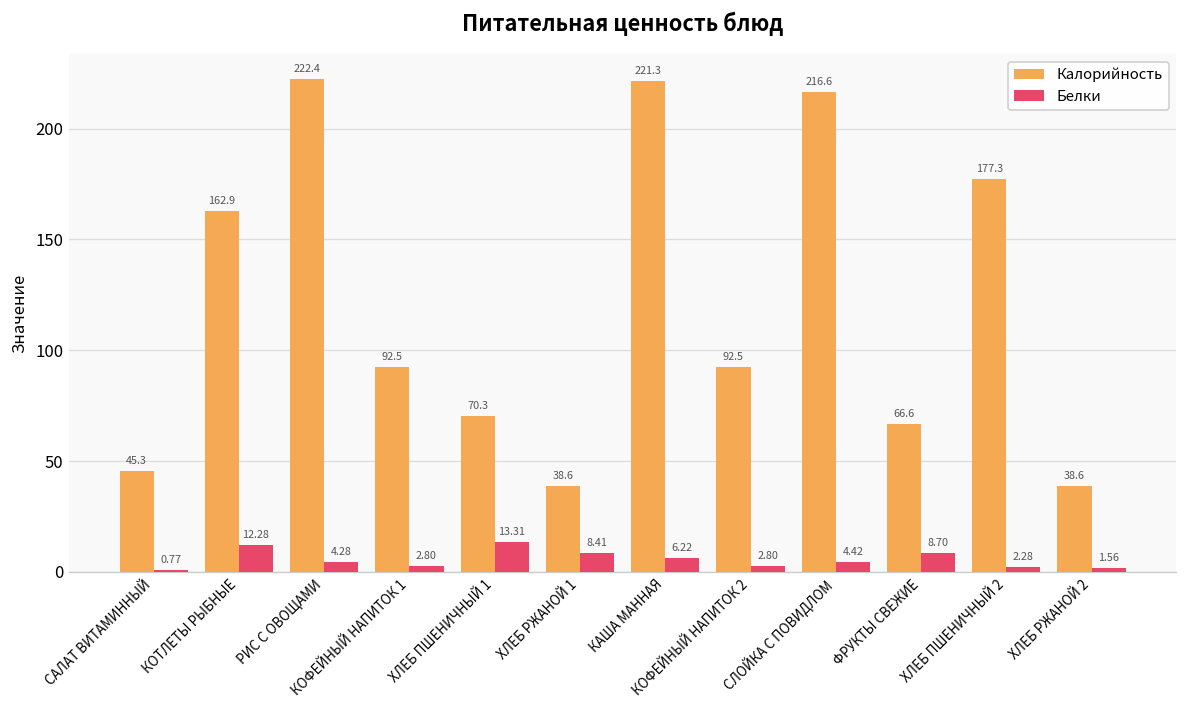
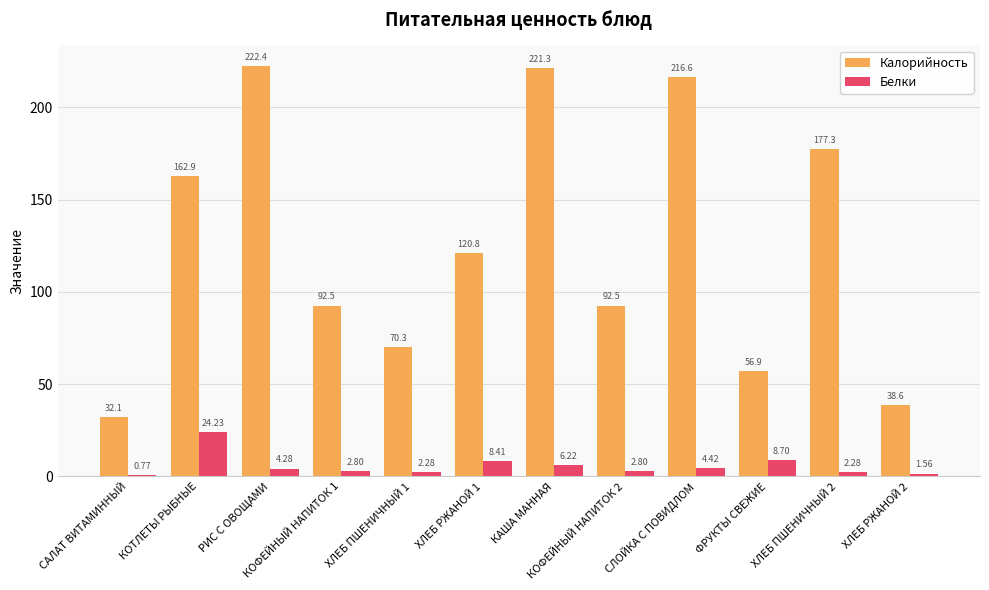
  {
    "Калорийность": {
-     "САЛАТ ВИТАМИННЫЙ": 45.3,
+     "САЛАТ ВИТАМИННЫЙ": 32.1,
      "КОТЛЕТЫ РЫБНЫЕ": 162.9,
      "РИС С ОВОЩАМИ": 222.4,
      "КОФЕЙНЫЙ НАПИТОК 1": 92.5,
      "ХЛЕБ ПШЕНИЧНЫЙ 1": 70.3,
-     "ХЛЕБ РЖАНОЙ 1": 38.6,
+     "ХЛЕБ РЖАНОЙ 1": 120.8,
      "КАША МАННАЯ": 221.3,
      "КОФЕЙНЫЙ НАПИТОК 2": 92.5,
      "СЛОЙКА С ПОВИДЛОМ": 216.6,
-     "ФРУКТЫ СВЕЖИЕ": 66.6,
+     "ФРУКТЫ СВЕЖИЕ": 56.9,
      "ХЛЕБ ПШЕНИЧНЫЙ 2": 177.3,
      "ХЛЕБ РЖАНОЙ 2": 38.6
    },
    "Белки": {
      "САЛАТ ВИТАМИННЫЙ": 0.77,
-     "КОТЛЕТЫ РЫБНЫЕ": 12.28,
+     "КОТЛЕТЫ РЫБНЫЕ": 24.23,
      "РИС С ОВОЩАМИ": 4.28,
      "КОФЕЙНЫЙ НАПИТОК 1": 2.80,
-     "ХЛЕБ ПШЕНИЧНЫЙ 1": 13.31,
+     "ХЛЕБ ПШЕНИЧНЫЙ 1": 2.28,
      "ХЛЕБ РЖАНОЙ 1": 8.41,
      "КАША МАННАЯ": 6.22,
      "КОФЕЙНЫЙ НАПИТОК 2": 2.80,
      "СЛОЙКА С ПОВИДЛОМ": 4.42,
      "ФРУКТЫ СВЕЖИЕ": 8.70,
      "ХЛЕБ ПШЕНИЧНЫЙ 2": 2.28,
      "ХЛЕБ РЖАНОЙ 2": 1.56
    }
  }
